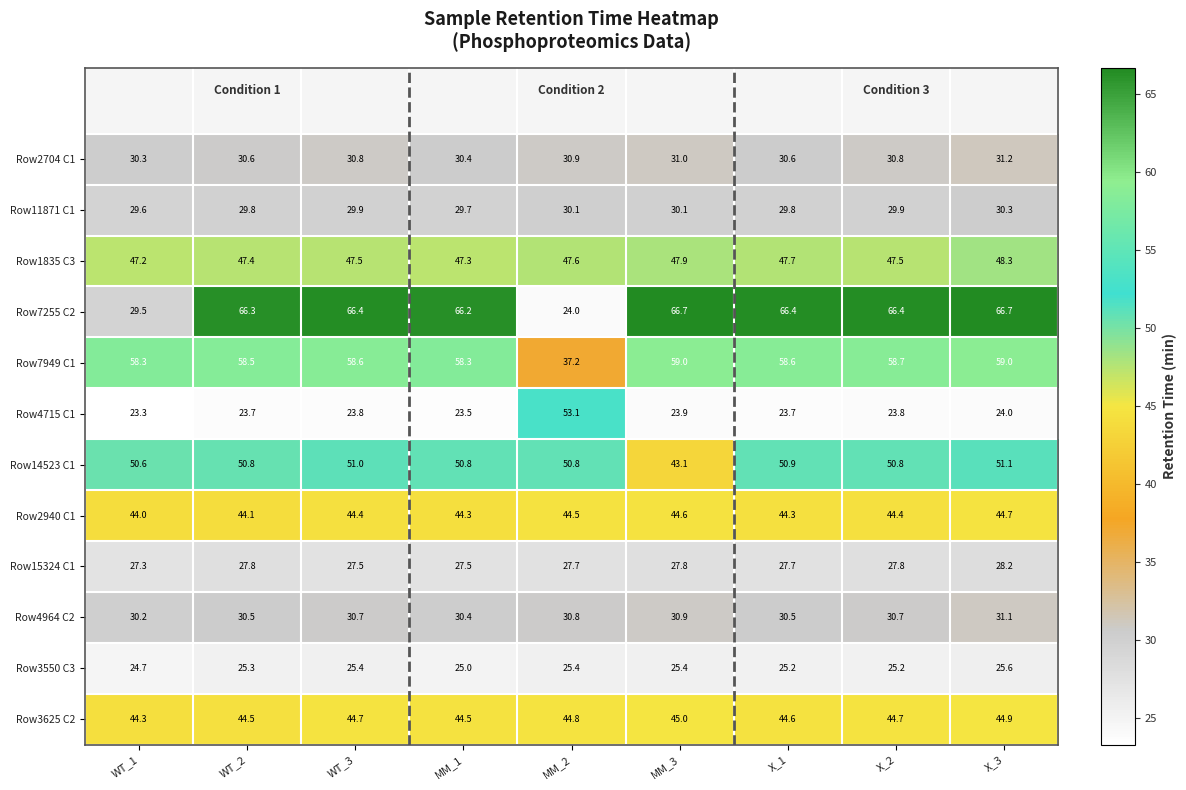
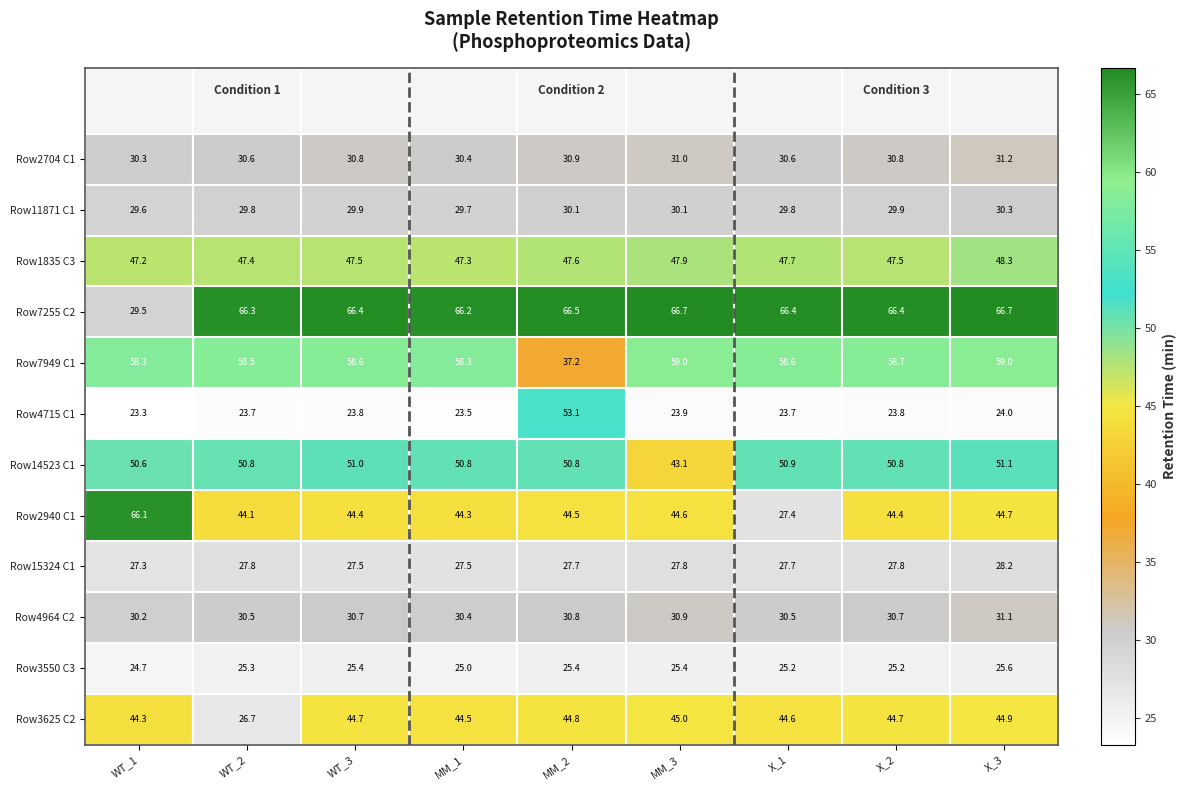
  {
    "Row2704 C1": {
      "WT_1": 30.3,
      "WT_2": 30.6,
      "WT_3": 30.8,
      "MM_1": 30.4,
      "MM_2": 30.9,
      "MM_3": 31.0,
      "X_1": 30.6,
      "X_2": 30.8,
      "X_3": 31.2
    },
    "Row11871 C1": {
      "WT_1": 29.6,
      "WT_2": 29.8,
      "WT_3": 29.9,
      "MM_1": 29.7,
      "MM_2": 30.1,
      "MM_3": 30.1,
      "X_1": 29.8,
      "X_2": 29.9,
      "X_3": 30.3
    },
    "Row1835 C3": {
      "WT_1": 47.2,
      "WT_2": 47.4,
      "WT_3": 47.5,
      "MM_1": 47.3,
      "MM_2": 47.6,
      "MM_3": 47.9,
      "X_1": 47.7,
      "X_2": 47.5,
      "X_3": 48.3
    },
    "Row7255 C2": {
      "WT_1": 29.5,
      "WT_2": 66.3,
      "WT_3": 66.4,
      "MM_1": 66.2,
-     "MM_2": 24.0,
+     "MM_2": 66.5,
      "MM_3": 66.7,
      "X_1": 66.4,
      "X_2": 66.4,
      "X_3": 66.7
    },
    "Row7949 C1": {
      "WT_1": 58.3,
      "WT_2": 58.5,
      "WT_3": 58.6,
      "MM_1": 58.3,
      "MM_2": 37.2,
      "MM_3": 59.0,
      "X_1": 58.6,
      "X_2": 58.7,
      "X_3": 59.0
    },
    "Row4715 C1": {
      "WT_1": 23.3,
      "WT_2": 23.7,
      "WT_3": 23.8,
      "MM_1": 23.5,
      "MM_2": 53.1,
      "MM_3": 23.9,
      "X_1": 23.7,
      "X_2": 23.8,
      "X_3": 24.0
    },
    "Row14523 C1": {
      "WT_1": 50.6,
      "WT_2": 50.8,
      "WT_3": 51.0,
      "MM_1": 50.8,
      "MM_2": 50.8,
      "MM_3": 43.1,
      "X_1": 50.9,
      "X_2": 50.8,
      "X_3": 51.1
    },
    "Row2940 C1": {
-     "WT_1": 44.0,
+     "WT_1": 66.1,
      "WT_2": 44.1,
      "WT_3": 44.4,
      "MM_1": 44.3,
      "MM_2": 44.5,
      "MM_3": 44.6,
-     "X_1": 44.3,
+     "X_1": 27.4,
      "X_2": 44.4,
      "X_3": 44.7
    },
    "Row15324 C1": {
      "WT_1": 27.3,
      "WT_2": 27.8,
      "WT_3": 27.5,
      "MM_1": 27.5,
      "MM_2": 27.7,
      "MM_3": 27.8,
      "X_1": 27.7,
      "X_2": 27.8,
      "X_3": 28.2
    },
    "Row4964 C2": {
      "WT_1": 30.2,
      "WT_2": 30.5,
      "WT_3": 30.7,
      "MM_1": 30.4,
      "MM_2": 30.8,
      "MM_3": 30.9,
      "X_1": 30.5,
      "X_2": 30.7,
      "X_3": 31.1
    },
    "Row3550 C3": {
      "WT_1": 24.7,
      "WT_2": 25.3,
      "WT_3": 25.4,
      "MM_1": 25.0,
      "MM_2": 25.4,
      "MM_3": 25.4,
      "X_1": 25.2,
      "X_2": 25.2,
      "X_3": 25.6
    },
    "Row3625 C2": {
      "WT_1": 44.3,
-     "WT_2": 44.5,
+     "WT_2": 26.7,
      "WT_3": 44.7,
      "MM_1": 44.5,
      "MM_2": 44.8,
      "MM_3": 45.0,
      "X_1": 44.6,
      "X_2": 44.7,
      "X_3": 44.9
    }
  }
